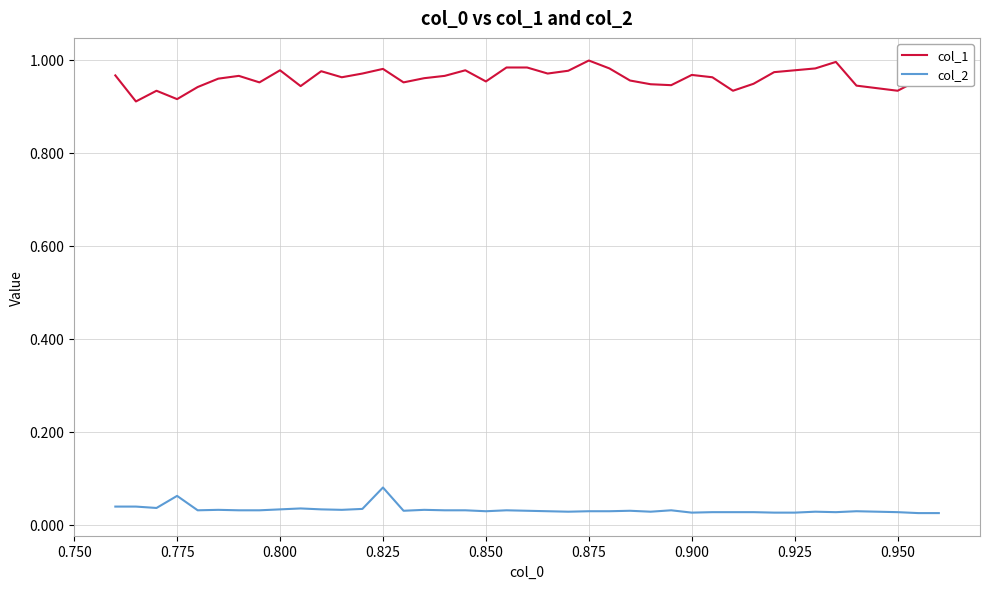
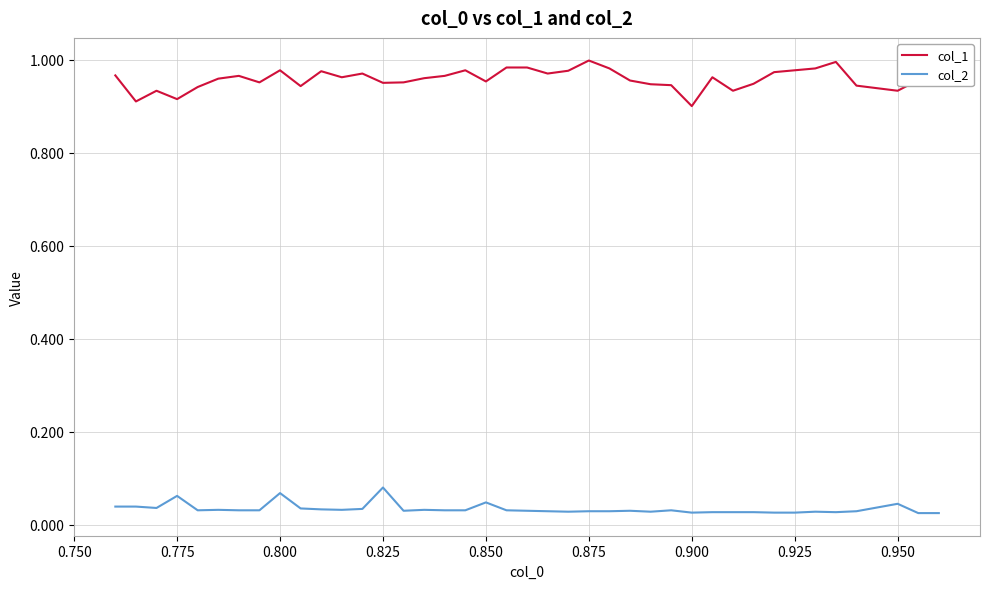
  {
    "col_1": {
      "0.775": 0.92,
      "0.800": 0.98,
-     "0.825": 0.98,
+     "0.825": 0.95,
      "0.850": 0.95,
      "0.875": 1.00,
-     "0.900": 0.97,
+     "0.900": 0.90,
      "0.925": 0.98,
      "0.950": 0.93
    },
    "col_2": {
      "0.775": 0.06,
-     "0.800": 0.03,
+     "0.800": 0.07,
      "0.825": 0.08,
-     "0.850": 0.03,
+     "0.850": 0.05,
      "0.875": 0.03,
      "0.900": 0.03,
      "0.925": 0.03,
-     "0.950": 0.03
+     "0.950": 0.05
    }
  }
